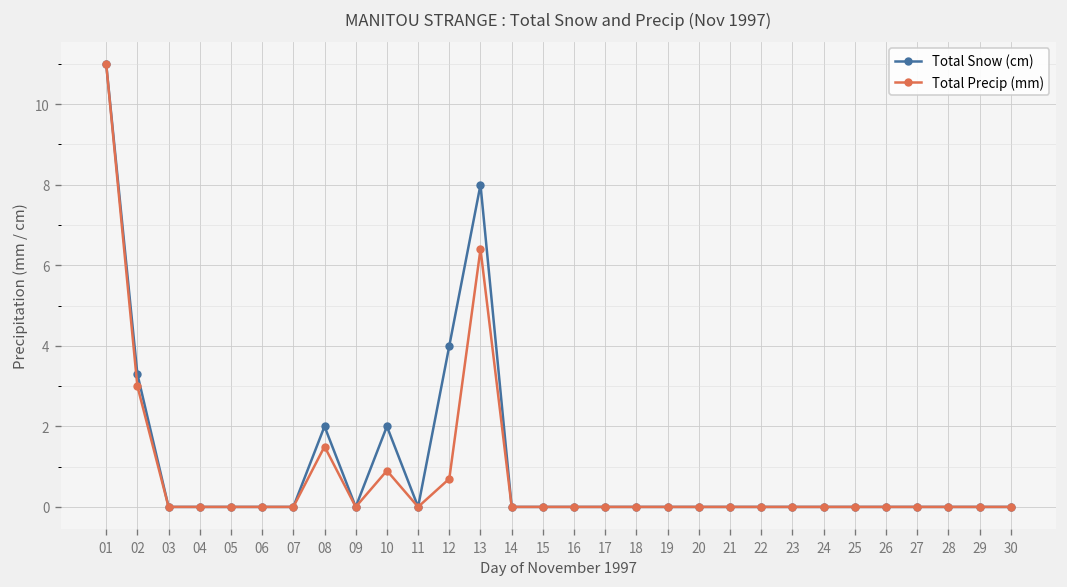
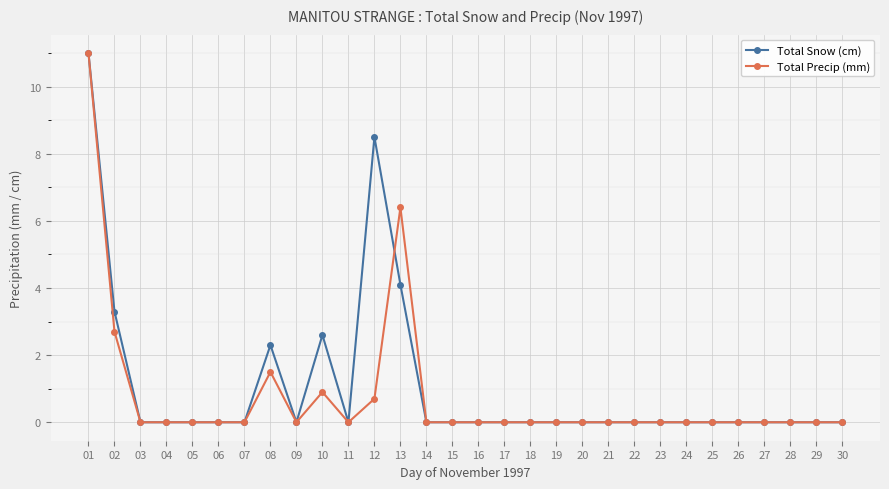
  {
    "Total Snow (cm)": {
      "02": 3.3,
-     "08": 2.0,
-     "10": 2.0,
-     "12": 4.0,
-     "13": 8.0
+     "08": 2.3,
+     "10": 2.6,
+     "12": 8.5,
+     "13": 4.1
    },
    "Total Precip (mm)": {
-     "02": 3.0,
+     "02": 2.7,
      "08": 1.5,
      "10": 0.9,
      "12": 0.7,
      "13": 6.4
    }
  }
